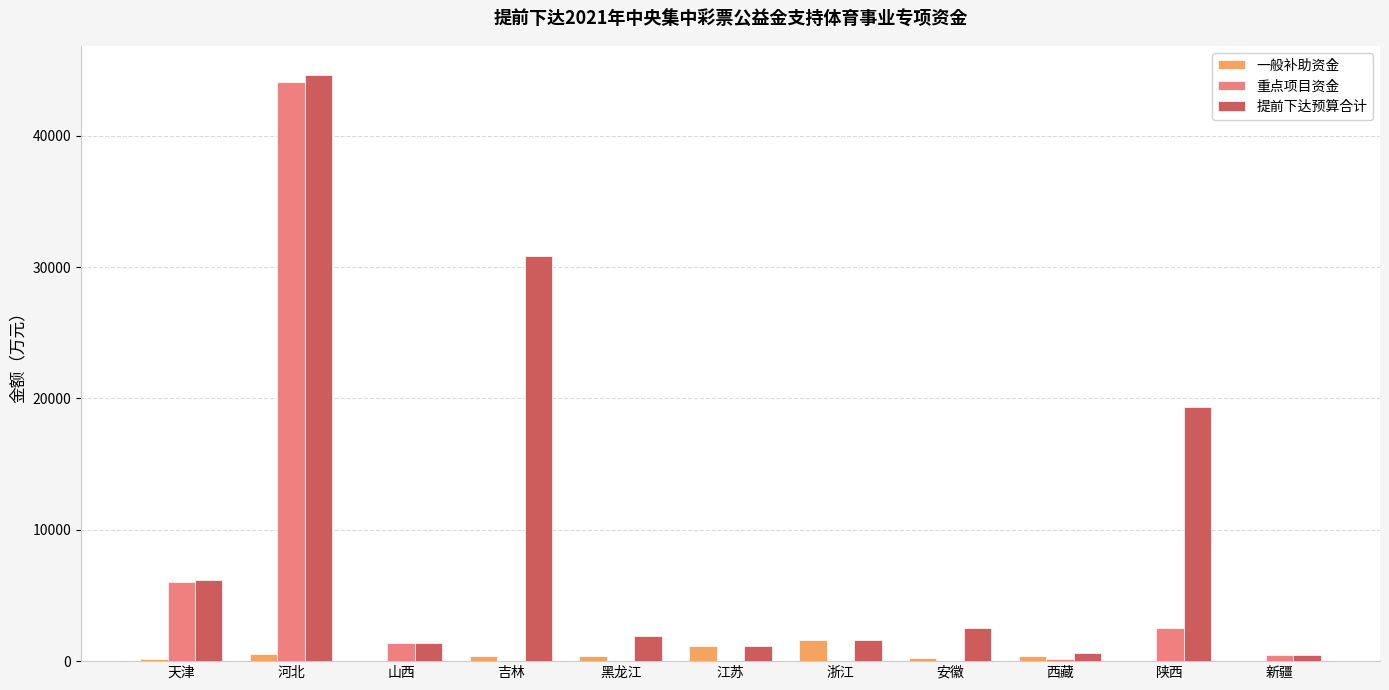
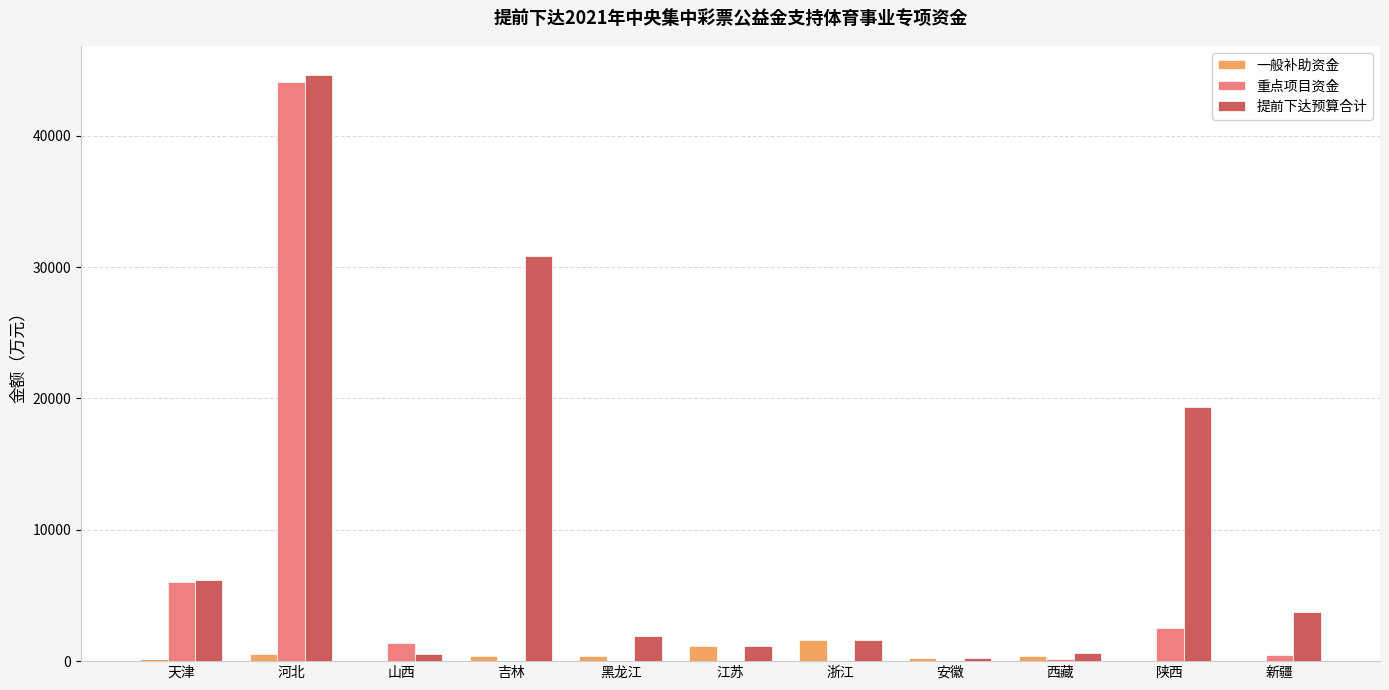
  {
    "提前下达预算合计": {
      "天津": 6200,
      "河北": 44600,
-     "山西": 1400,
+     "山西": 500,
      "吉林": 30800,
      "黑龙江": 1900,
      "江苏": 1100,
      "浙江": 1600,
-     "安徽": 2500,
+     "安徽": 200,
      "西藏": 600,
      "陕西": 19300,
-     "新疆": 500
+     "新疆": 3700
    }
  }
